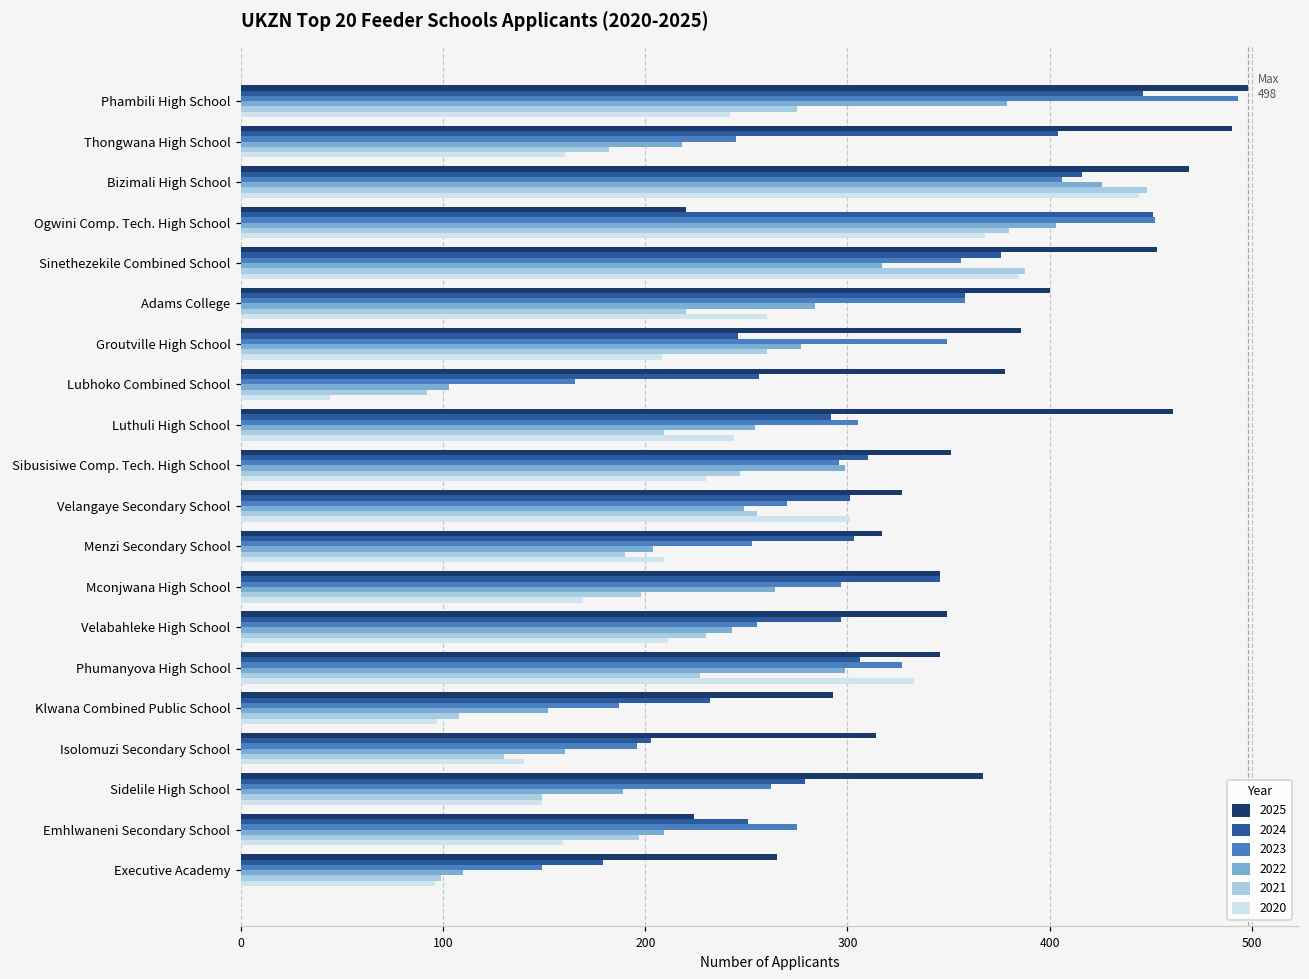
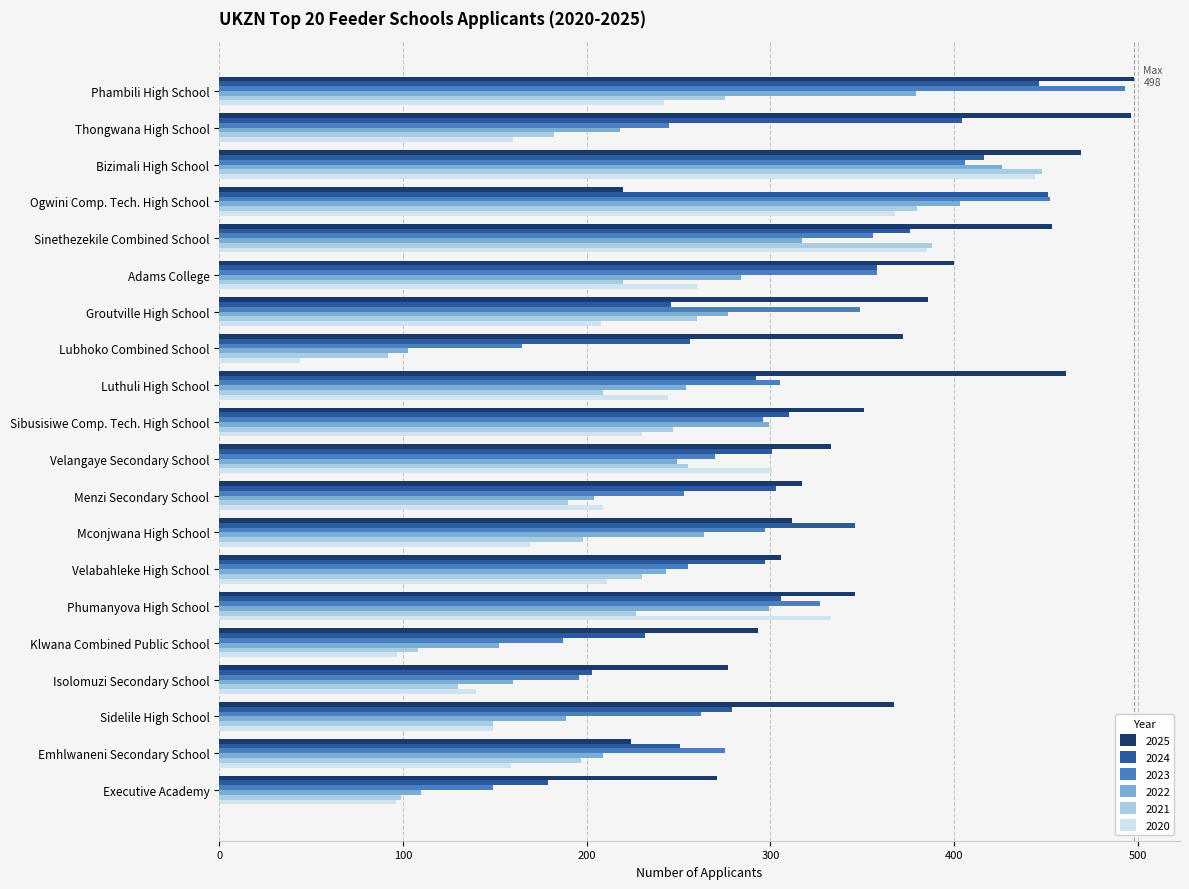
  {
    "2025": {
-     "Thongwana High School": 490,
+     "Thongwana High School": 496,
      "Bizimali High School": 469,
      "Ogwini Comp. Tech. High School": 220,
      "Sinethezekile Combined School": 453,
      "Adams College": 400,
      "Groutville High School": 386,
-     "Lubhoko Combined School": 378,
+     "Lubhoko Combined School": 372,
      "Luthuli High School": 461,
      "Sibusisiwe Comp. Tech. High School": 351,
-     "Velangaye Secondary School": 327,
+     "Velangaye Secondary School": 333,
      "Menzi Secondary School": 317,
-     "Mconjwana High School": 346,
-     "Velabahleke High School": 349,
+     "Mconjwana High School": 312,
+     "Velabahleke High School": 306,
      "Phumanyova High School": 346,
      "Klwana Combined Public School": 293,
-     "Isolomuzi Secondary School": 314,
+     "Isolomuzi Secondary School": 277,
      "Sidelile High School": 367,
      "Emhlwaneni Secondary School": 224,
-     "Executive Academy": 265
+     "Executive Academy": 271
    }
  }
